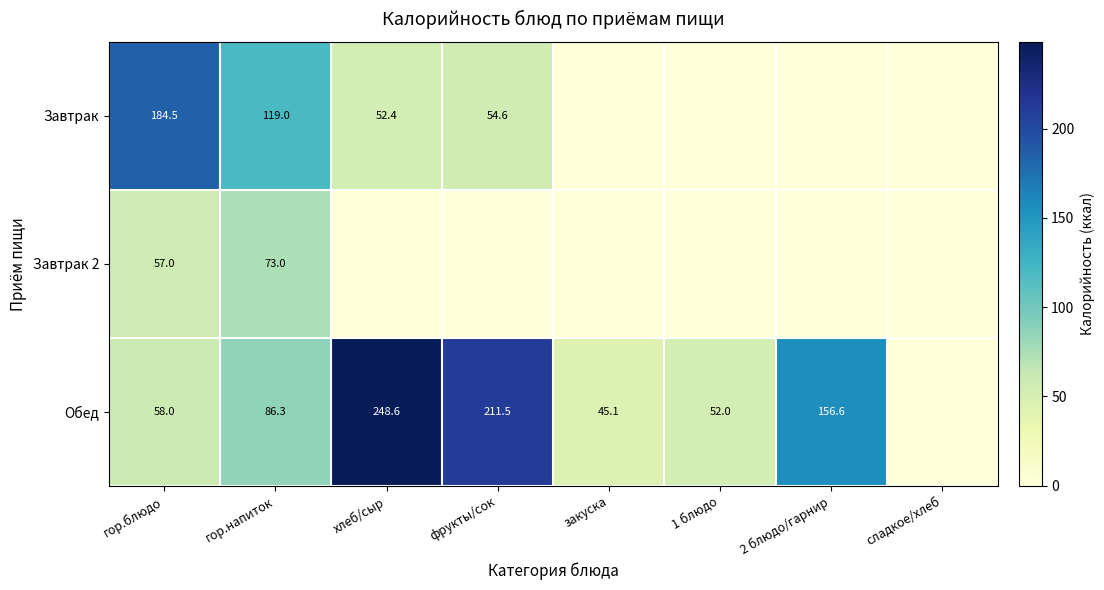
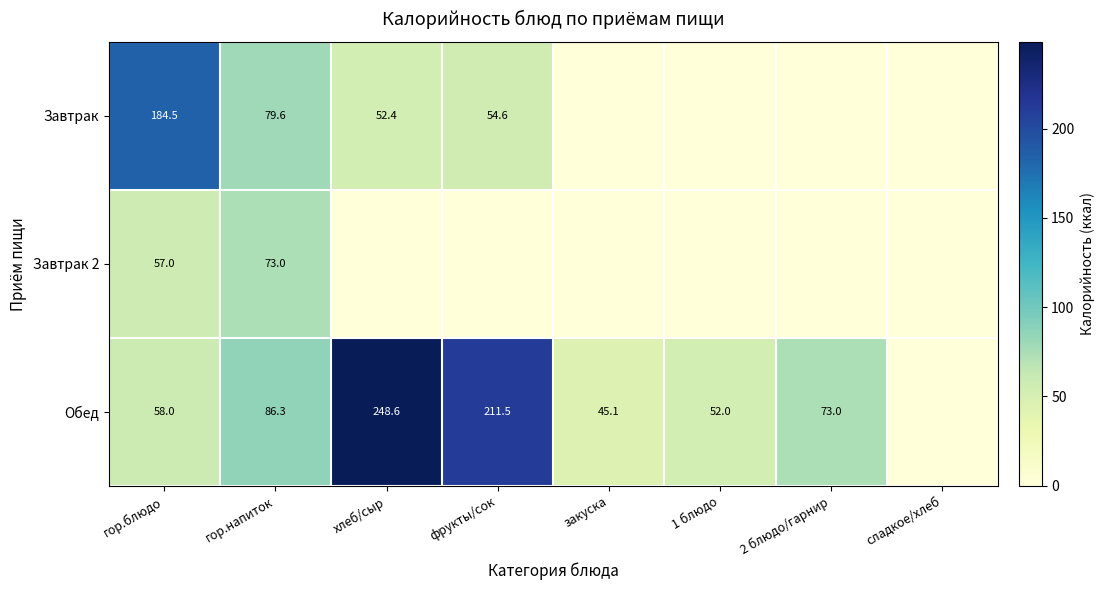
  {
    "Завтрак": {
      "гор.блюдо": 184.5,
-     "гор.напиток": 119.0,
+     "гор.напиток": 79.6,
      "хлеб/сыр": 52.4,
      "фрукты/сок": 54.6
    },
    "Завтрак 2": {
      "гор.блюдо": 57.0,
      "гор.напиток": 73.0
    },
    "Обед": {
      "гор.блюдо": 58.0,
      "гор.напиток": 86.3,
      "хлеб/сыр": 248.6,
      "фрукты/сок": 211.5,
      "закуска": 45.1,
      "1 блюдо": 52.0,
-     "2 блюдо/гарнир": 156.6
+     "2 блюдо/гарнир": 73.0
    }
  }
